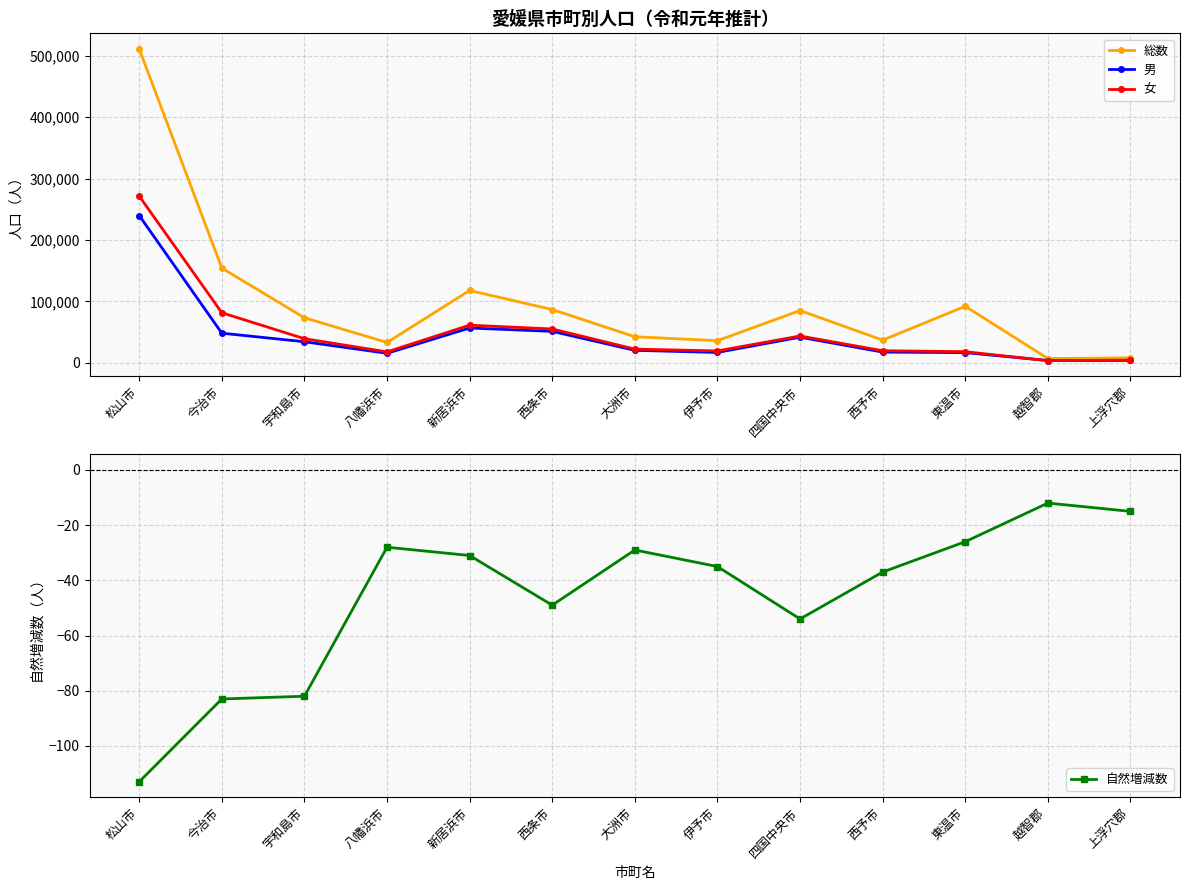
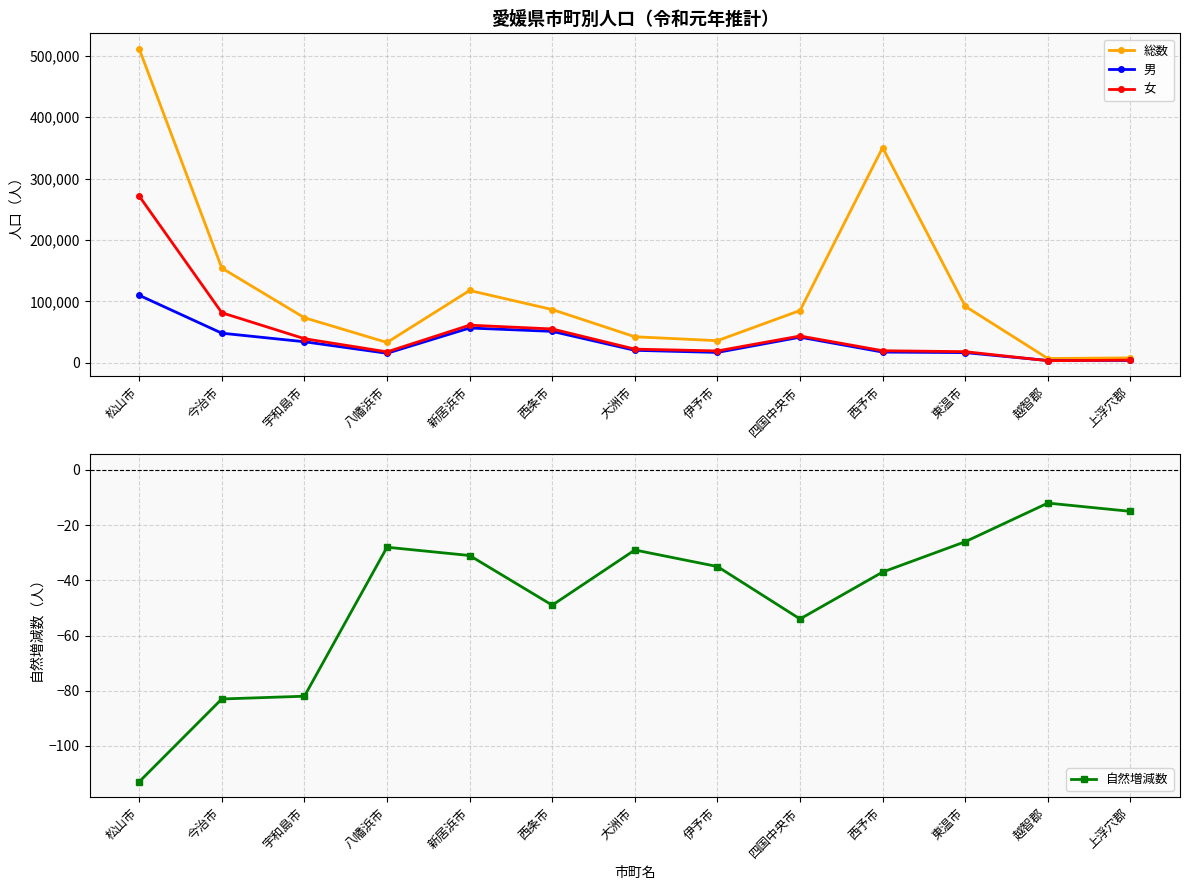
  {
    "愛媛県市町別人口（令和元年推計）": {
      "総数": {
        "松山市": "510,000",
        "今治市": "150,000",
        "宇和島市": "70,000",
        "八幡浜市": "30,000",
        "新居浜市": "120,000",
        "西条市": "90,000",
        "大洲市": "40,000",
        "伊予市": "40,000",
        "四国中央市": "90,000",
-       "西予市": "40,000",
+       "西予市": "350,000",
        "東温市": "90,000"
      },
      "男": {
-       "松山市": "240,000",
+       "松山市": "110,000",
        "今治市": "50,000",
        "宇和島市": "30,000",
        "新居浜市": "60,000"
      },
      "女": {
        "松山市": "270,000",
        "今治市": "80,000",
        "宇和島市": "40,000",
        "新居浜市": "60,000"
      }
    }
  }
